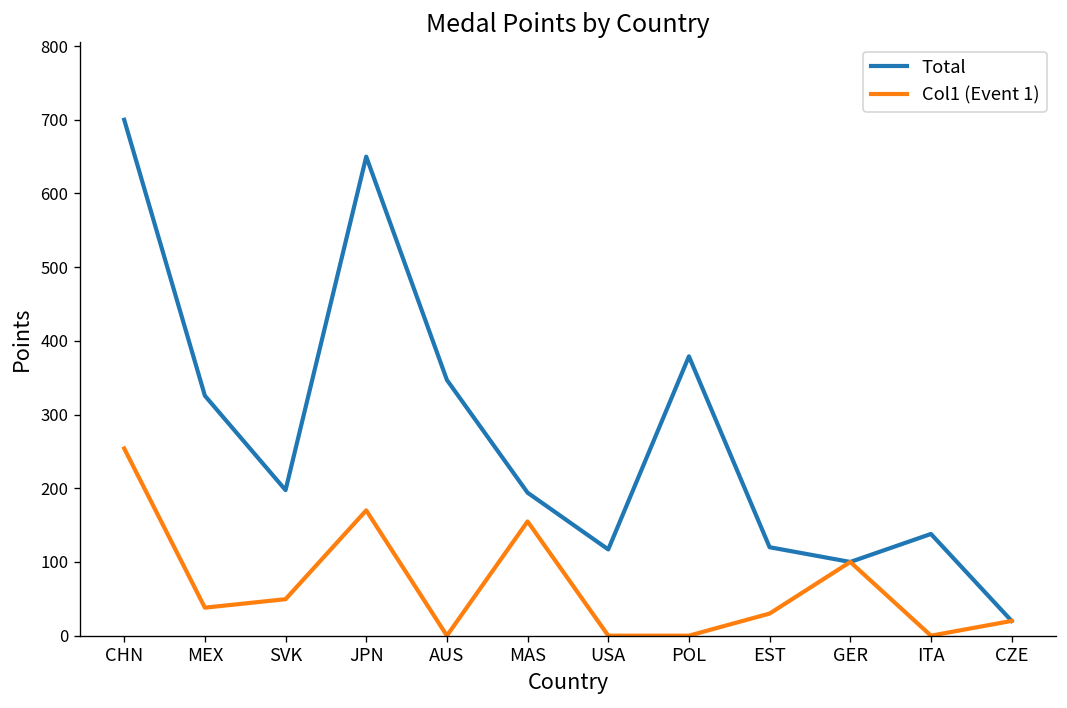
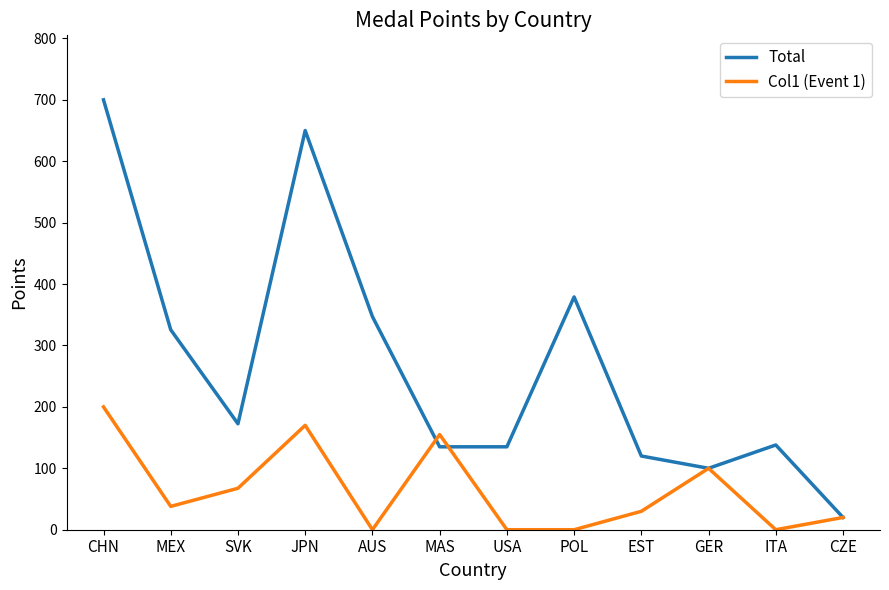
  {
    "Total": {
      "CHN": 700,
      "MEX": 330,
-     "SVK": 200,
+     "SVK": 170,
      "JPN": 650,
      "AUS": 350,
-     "MAS": 190,
-     "USA": 120,
+     "MAS": 140,
+     "USA": 140,
      "POL": 380,
      "EST": 120,
      "ITA": 140
    },
    "Col1 (Event 1)": {
-     "CHN": 250,
+     "CHN": 200,
      "MEX": 40,
-     "SVK": 50,
+     "SVK": 70,
      "JPN": 170,
      "AUS": 0,
      "MAS": 160,
      "USA": 0,
      "POL": 0,
      "EST": 30,
      "ITA": 0
    }
  }
